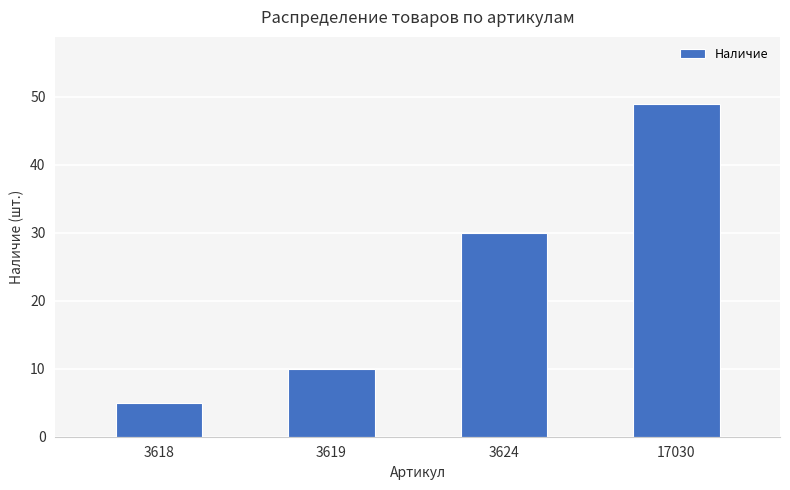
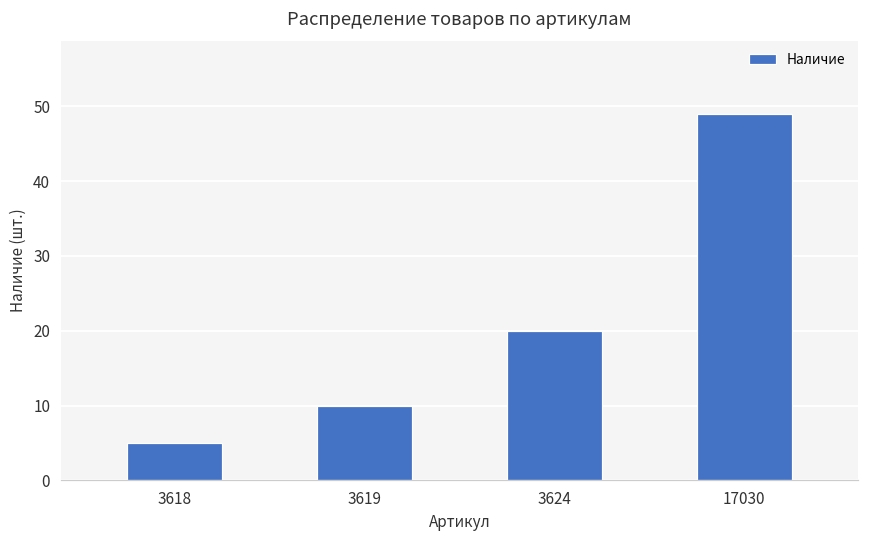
  {
    "3618": 5,
    "3619": 10,
-   "3624": 30,
+   "3624": 20,
    "17030": 49
  }
